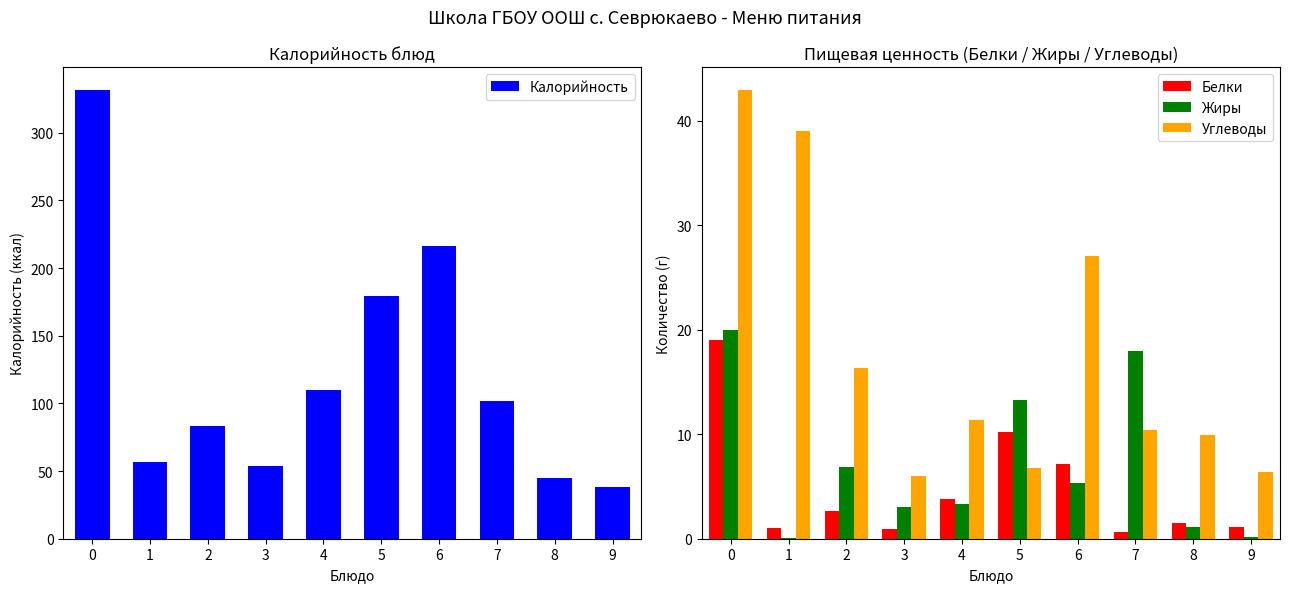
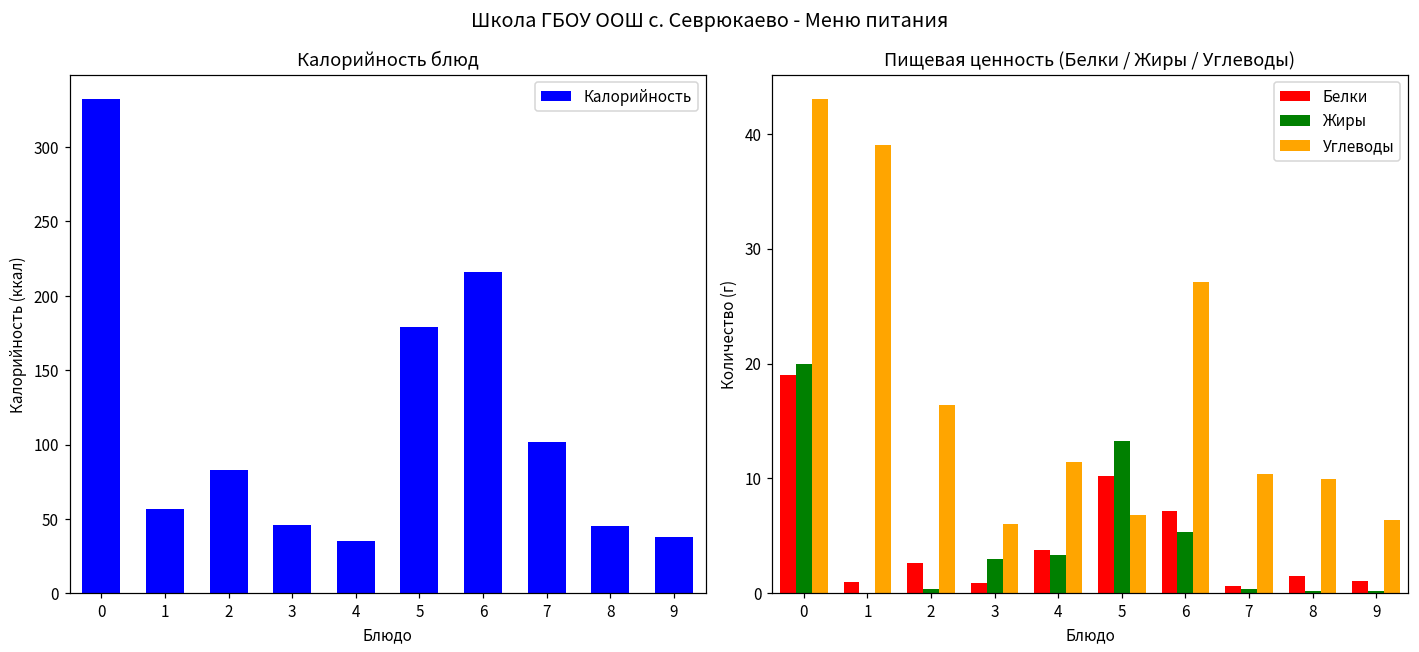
  {
    "Калорийность блюд": {
      "0": 332,
      "1": 57,
      "2": 83,
-     "3": 54,
-     "4": 110,
+     "3": 46,
+     "4": 35,
      "5": 179,
      "6": 216,
      "7": 102,
      "8": 45,
      "9": 38
    },
    "Пищевая ценность (Белки / Жиры / Углеводы)": {
      "Белки": {
        "0": 19.0,
        "1": 1.0,
        "2": 2.6,
        "3": 0.9,
        "4": 3.8,
        "5": 10.2,
        "6": 7.2,
        "7": 0.6,
        "8": 1.5,
        "9": 1.1
      },
      "Жиры": {
        "0": 20.0,
-       "2": 6.9,
+       "2": 0.4,
        "3": 3.0,
        "4": 3.3,
        "5": 13.3,
        "6": 5.4,
-       "7": 18.0,
-       "8": 1.1
+       "7": 0.4,
+       "8": 0.2
      },
      "Углеводы": {
        "0": 43.0,
        "1": 39.0,
        "2": 16.4,
        "3": 6.0,
        "4": 11.4,
        "5": 6.8,
        "6": 27.1,
        "7": 10.4,
        "8": 9.9,
        "9": 6.4
      }
    }
  }
